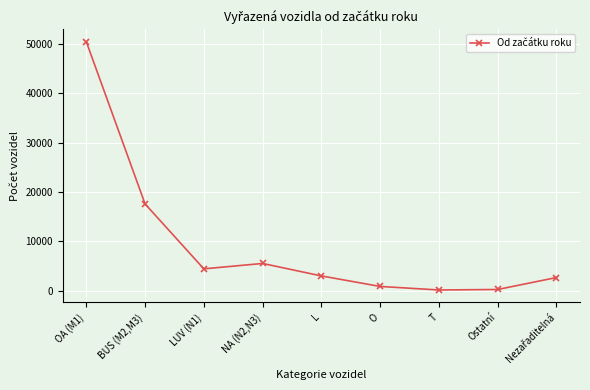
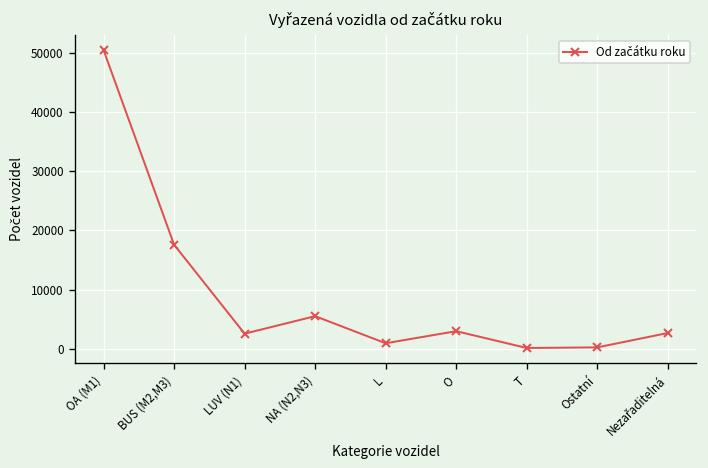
  {
    "OA (M1)": 50000,
    "BUS (M2,M3)": 18000,
-   "LUV (N1)": 4000,
+   "LUV (N1)": 3000,
    "NA (N2,N3)": 6000,
-   "L": 3000,
-   "O": 1000,
+   "L": 1000,
+   "O": 3000,
    "T": 0,
    "Ostatní": 0,
    "Nezařaditelná": 3000
  }
